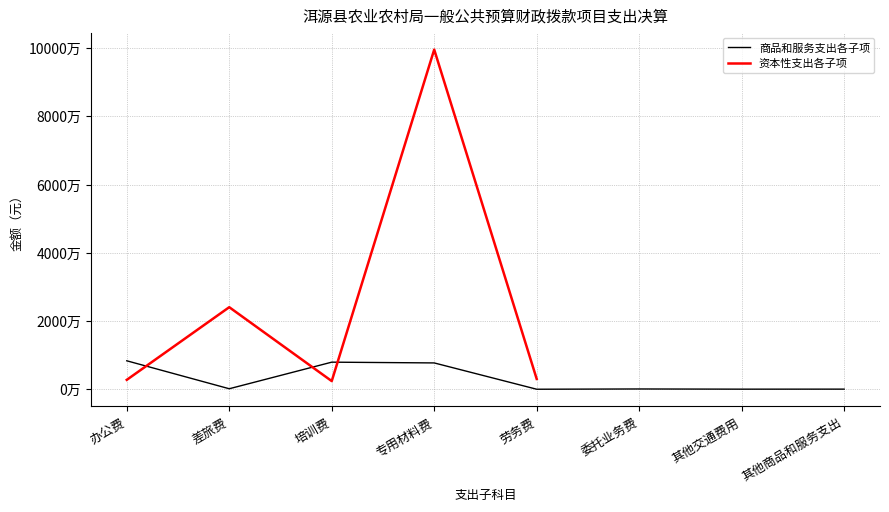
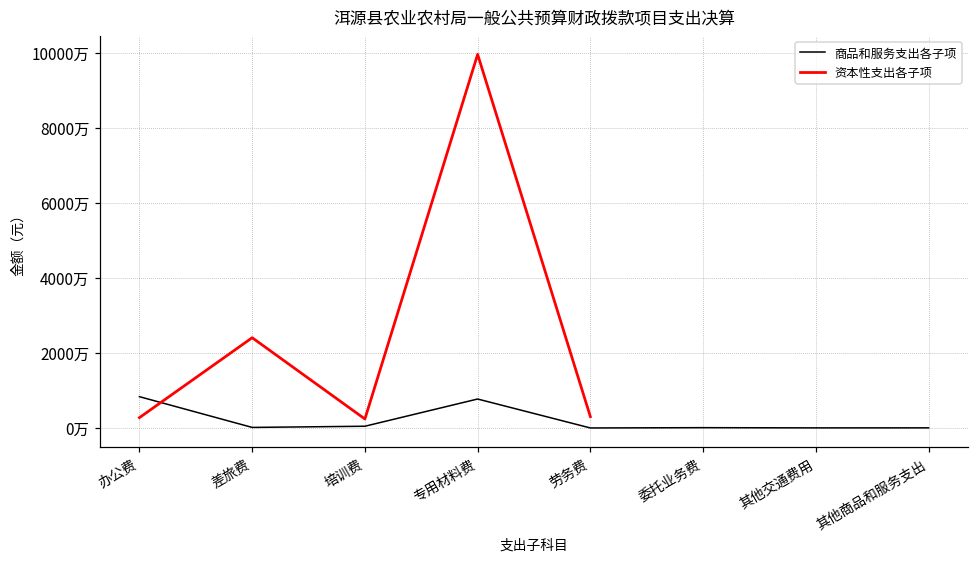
  {
    "商品和服务支出各子项": {
      "办公费": "800万",
      "差旅费": "0万",
-     "培训费": "800万",
+     "培训费": "0万",
      "专用材料费": "800万",
      "劳务费": "0万",
      "委托业务费": "0万",
      "其他交通费用": "0万",
      "其他商品和服务支出": "0万"
    },
    "资本性支出各子项": {
      "办公费": "300万",
      "差旅费": "2400万",
      "培训费": "200万",
      "专用材料费": "10000万",
      "劳务费": "300万"
    }
  }
